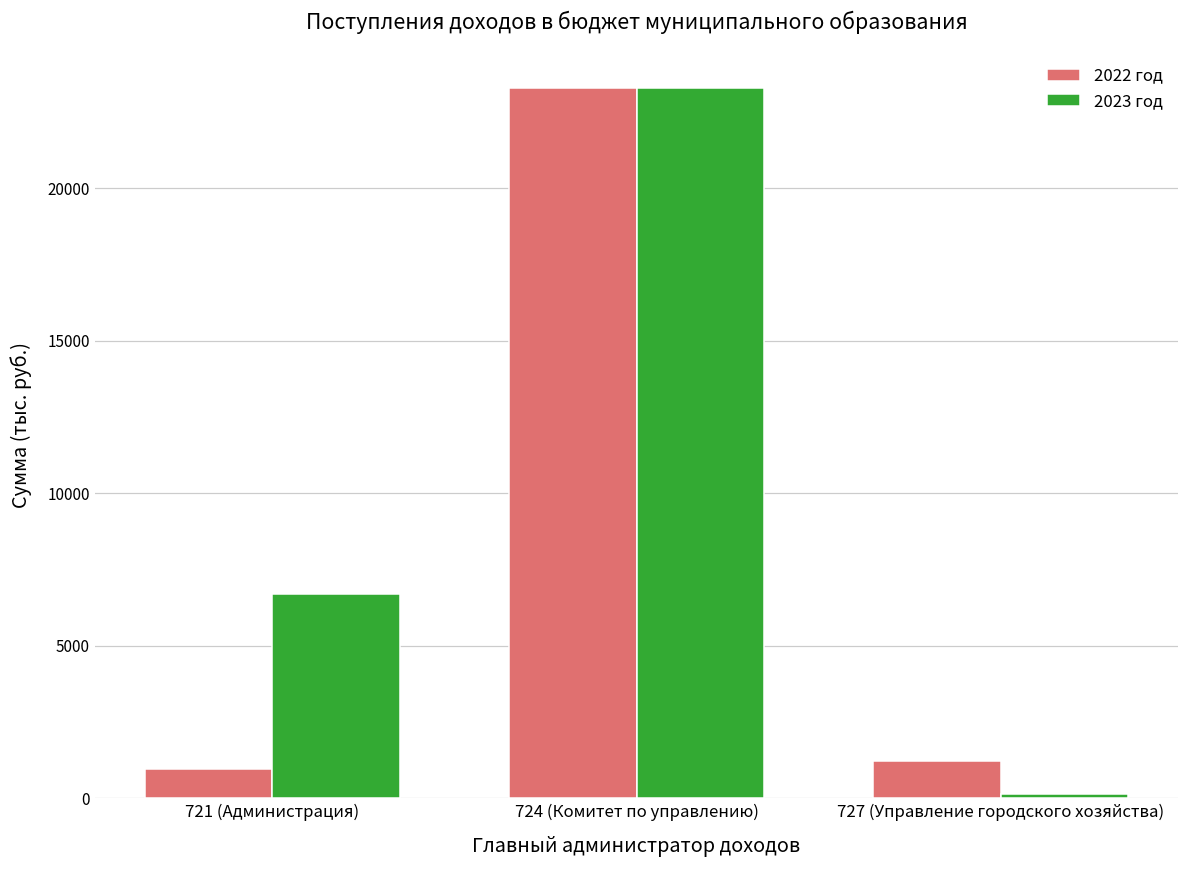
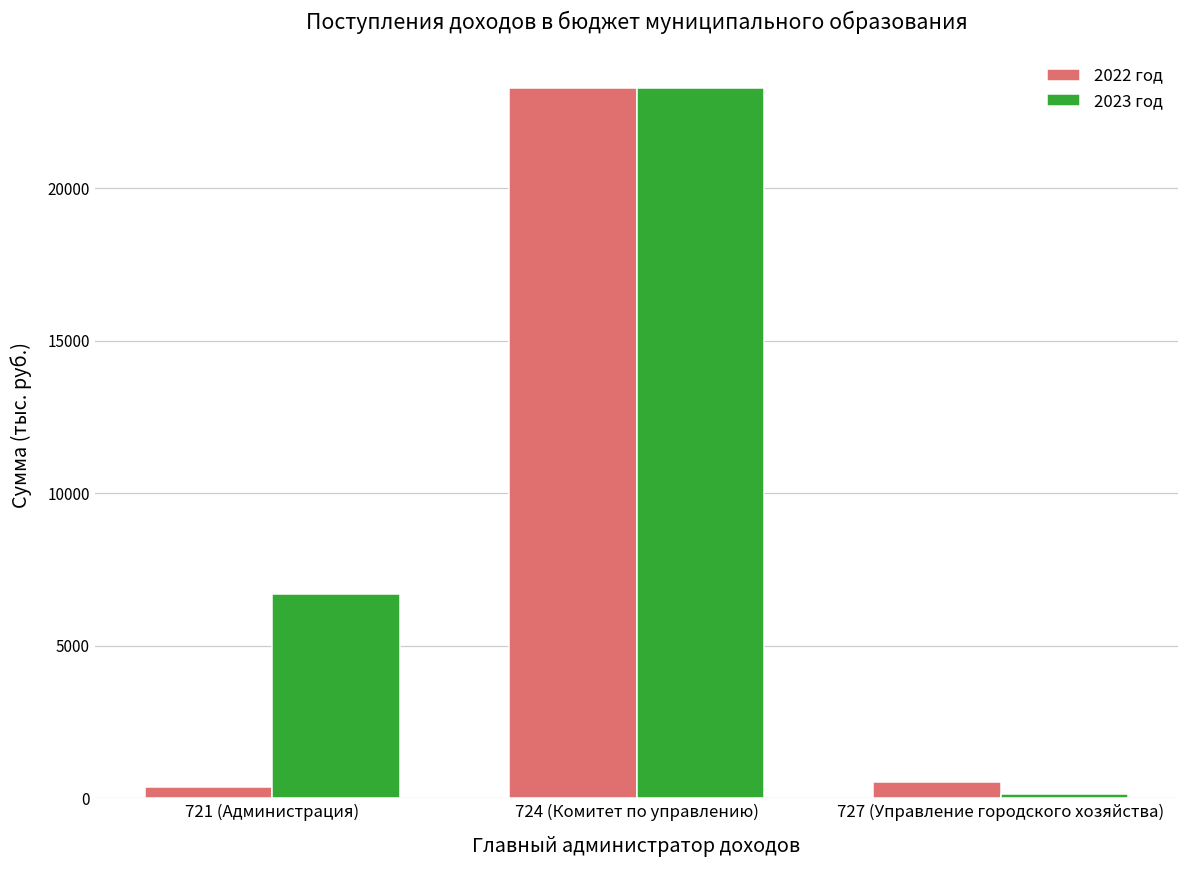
  {
    "2022 год": {
-     "721 (Администрация)": 1000,
+     "721 (Администрация)": 400,
      "724 (Комитет по управлению)": 23300,
-     "727 (Управление городского хозяйства)": 1200
+     "727 (Управление городского хозяйства)": 500
    },
    "2023 год": {
      "721 (Администрация)": 6700,
      "724 (Комитет по управлению)": 23300,
      "727 (Управление городского хозяйства)": 100
    }
  }
